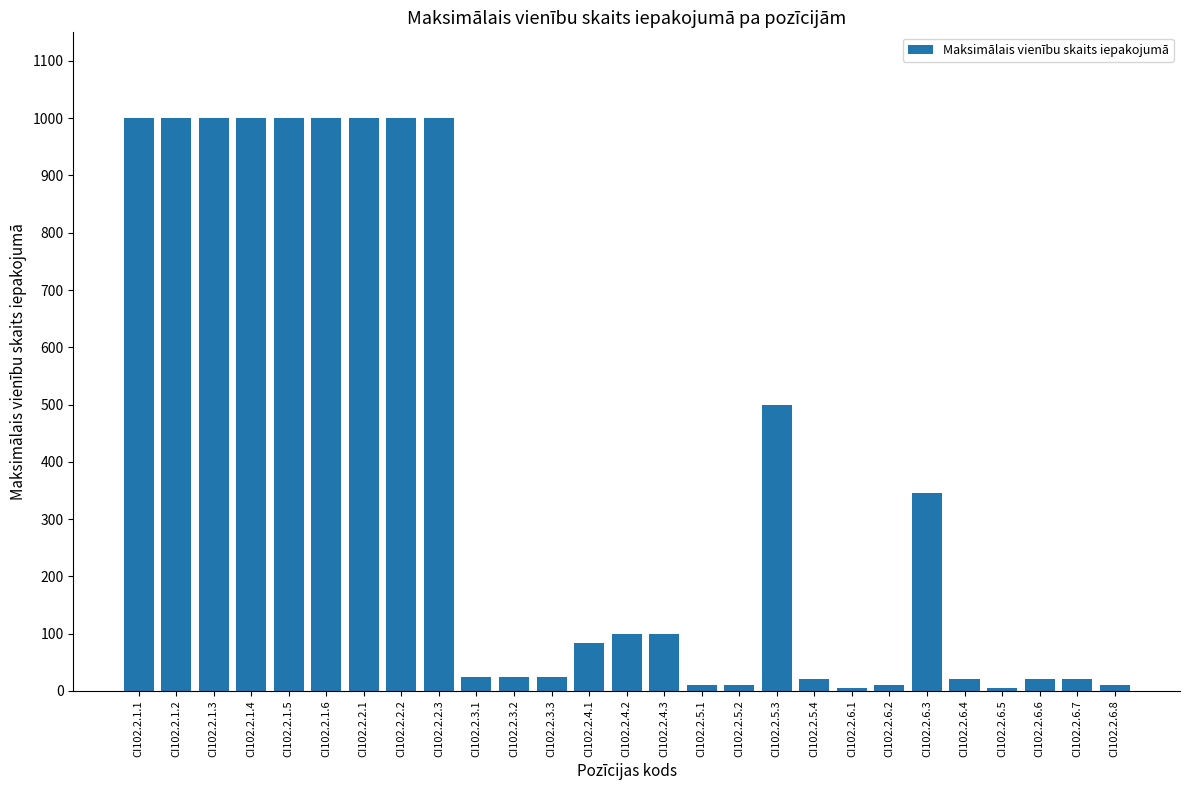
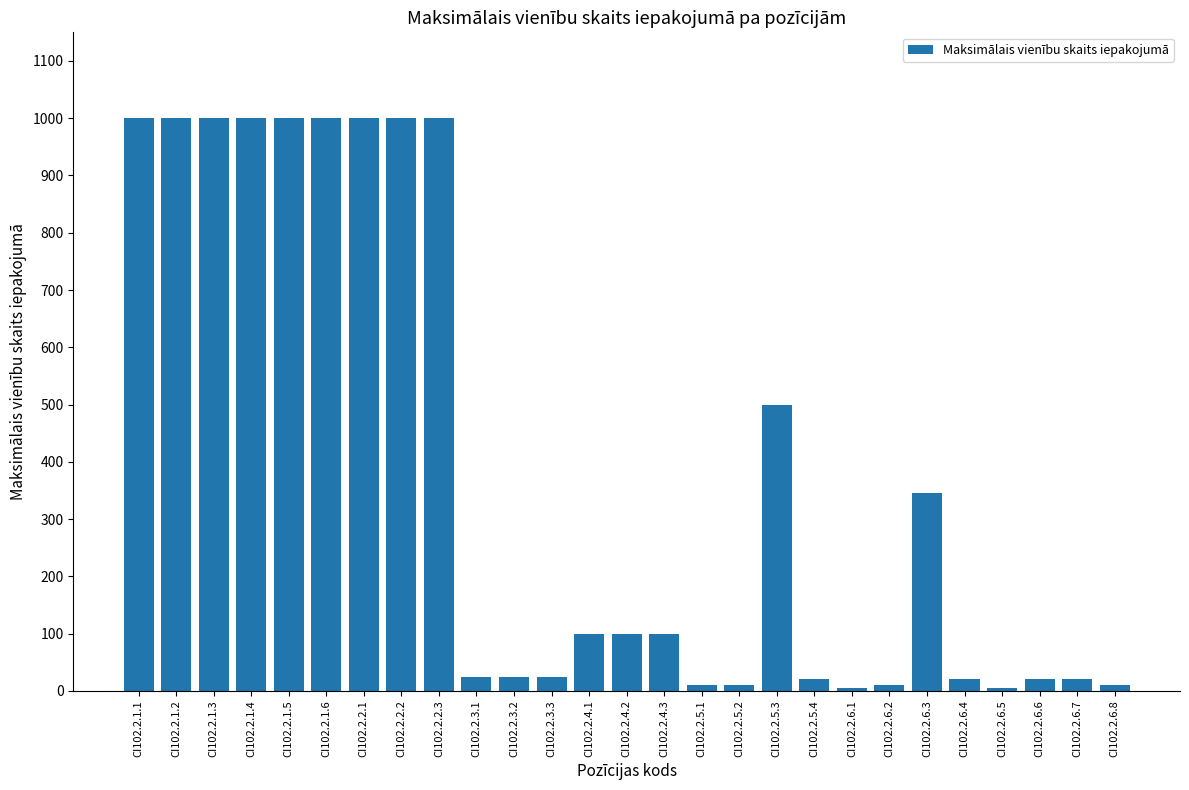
  {
    "CI102.2.1.1": 1000,
    "CI102.2.1.2": 1000,
    "CI102.2.1.3": 1000,
    "CI102.2.1.4": 1000,
    "CI102.2.1.5": 1000,
    "CI102.2.1.6": 1000,
    "CI102.2.2.1": 1000,
    "CI102.2.2.2": 1000,
    "CI102.2.2.3": 1000,
    "CI102.2.3.1": 30,
    "CI102.2.3.2": 30,
    "CI102.2.3.3": 30,
-   "CI102.2.4.1": 80,
+   "CI102.2.4.1": 100,
    "CI102.2.4.2": 100,
    "CI102.2.4.3": 100,
    "CI102.2.5.1": 10,
    "CI102.2.5.2": 10,
    "CI102.2.5.3": 500,
    "CI102.2.5.4": 20,
    "CI102.2.6.1": 10,
    "CI102.2.6.2": 10,
    "CI102.2.6.3": 350,
    "CI102.2.6.4": 20,
    "CI102.2.6.5": 10,
    "CI102.2.6.6": 20,
    "CI102.2.6.7": 20,
    "CI102.2.6.8": 10
  }
